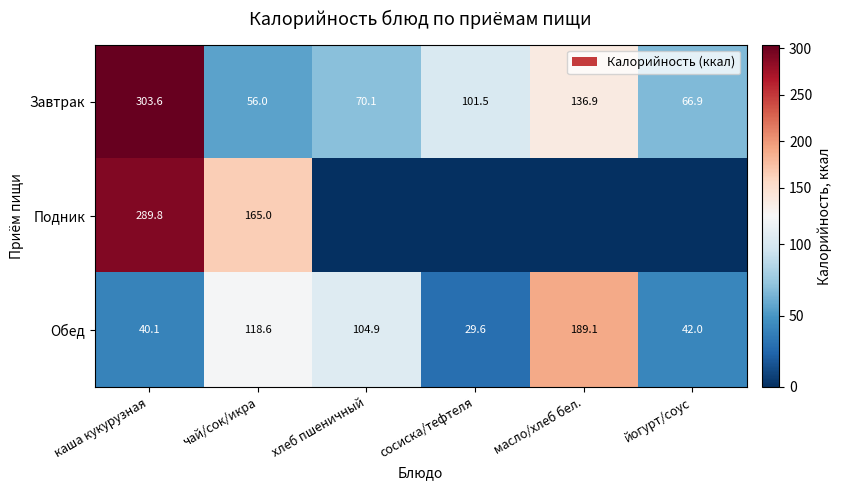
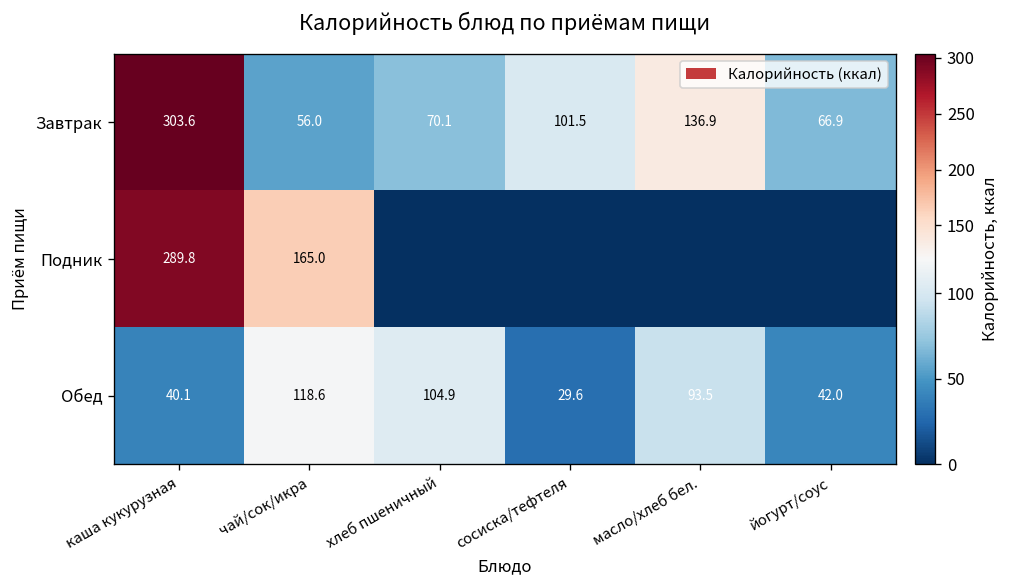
  {
    "Завтрак": {
      "каша кукурузная": 303.6,
      "чай/сок/икра": 56.0,
      "хлеб пшеничный": 70.1,
      "сосиска/тефтеля": 101.5,
      "масло/хлеб бел.": 136.9,
      "йогурт/соус": 66.9
    },
    "Подник": {
      "каша кукурузная": 289.8,
      "чай/сок/икра": 165.0
    },
    "Обед": {
      "каша кукурузная": 40.1,
      "чай/сок/икра": 118.6,
      "хлеб пшеничный": 104.9,
      "сосиска/тефтеля": 29.6,
-     "масло/хлеб бел.": 189.1,
+     "масло/хлеб бел.": 93.5,
      "йогурт/соус": 42.0
    }
  }
